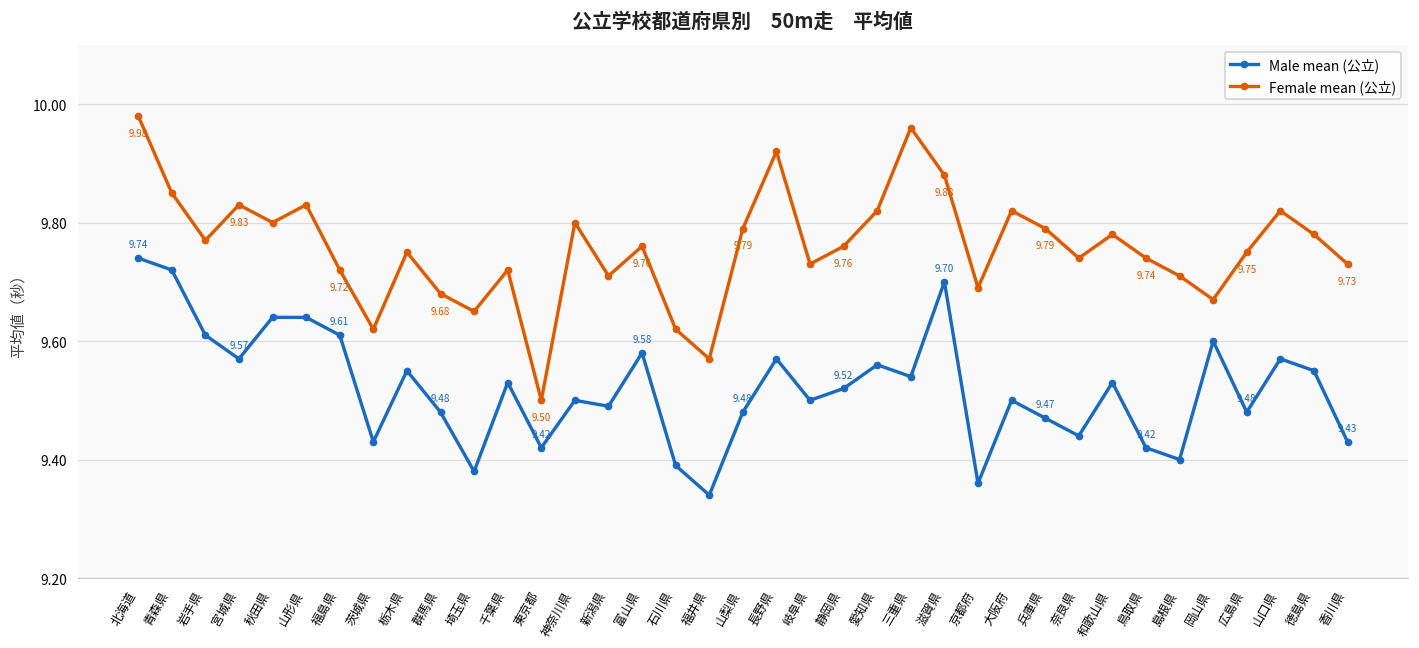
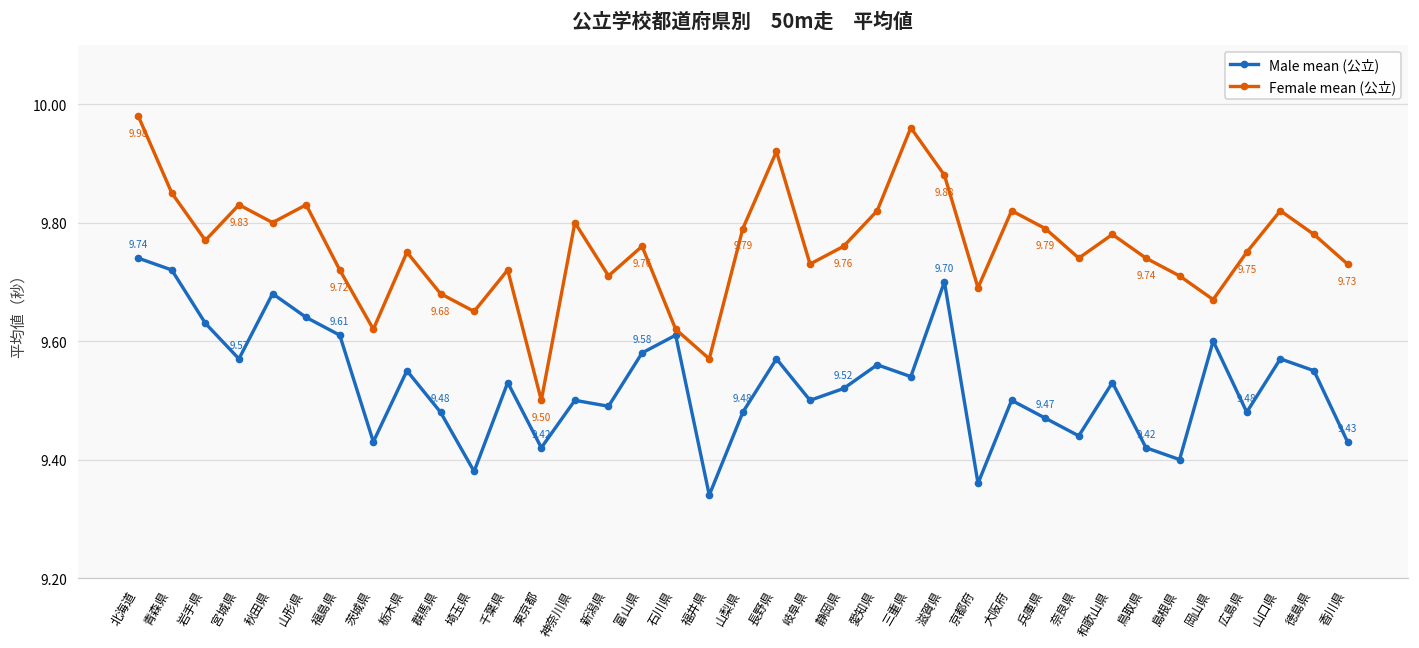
  {
    "Male mean (公立)": {
      "青森県": 9.72,
-     "岩手県": 9.61,
-     "秋田県": 9.64,
+     "岩手県": 9.63,
+     "秋田県": 9.68,
      "山形県": 9.64,
      "茨城県": 9.43,
      "栃木県": 9.55,
      "埼玉県": 9.38,
      "千葉県": 9.53,
      "新潟県": 9.49,
-     "石川県": 9.39,
+     "石川県": 9.61,
      "福井県": 9.34,
      "長野県": 9.57,
      "岐阜県": 9.50,
      "愛知県": 9.56,
      "三重県": 9.54,
      "京都府": 9.36,
      "大阪府": 9.50,
      "奈良県": 9.44,
      "和歌山県": 9.53,
      "島根県": 9.40,
      "岡山県": 9.60,
      "山口県": 9.57,
      "徳島県": 9.55
    },
    "Female mean (公立)": {
      "北海道": 9.98,
      "宮城県": 9.83,
      "福島県": 9.72,
      "群馬県": 9.68,
      "東京都": 9.50,
      "富山県": 9.76,
      "山梨県": 9.79,
      "静岡県": 9.76,
      "滋賀県": 9.88,
      "兵庫県": 9.79,
      "鳥取県": 9.74,
      "広島県": 9.75,
      "香川県": 9.73
    }
  }
